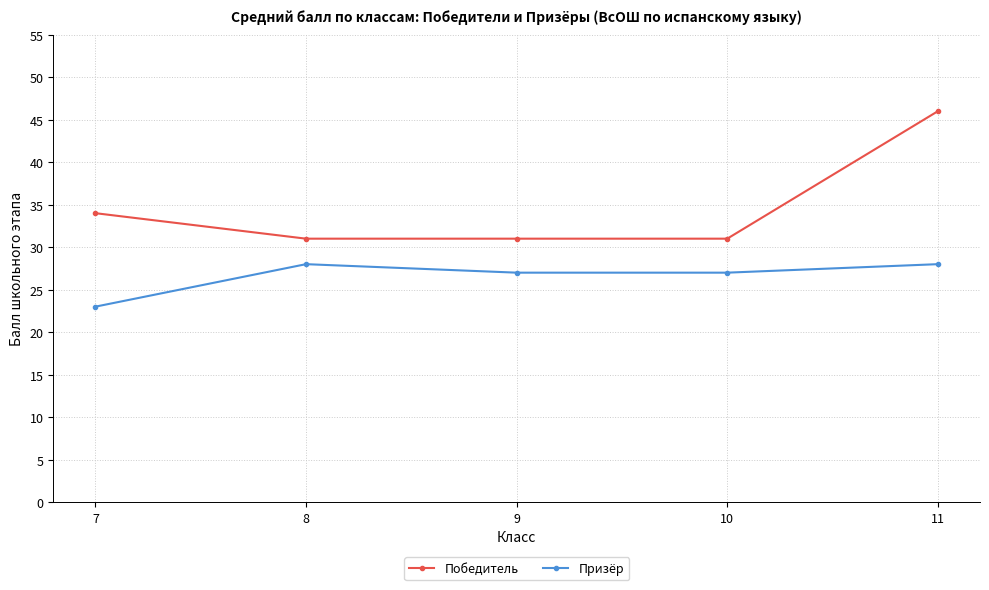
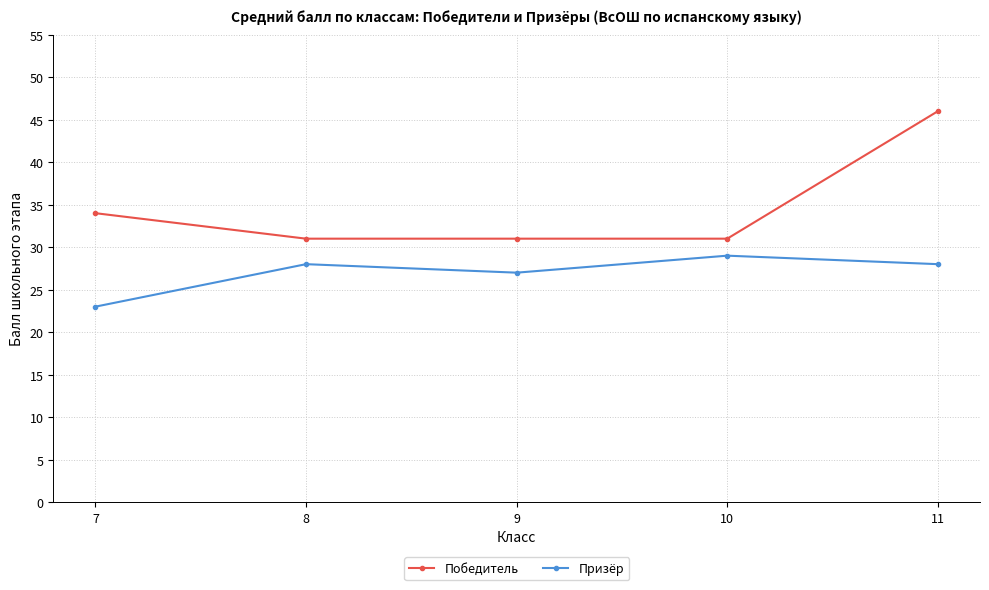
  {
    "Победитель": {
      "7": 34,
      "8": 31,
      "9": 31,
      "10": 31,
      "11": 46
    },
    "Призёр": {
      "7": 23,
      "8": 28,
      "9": 27,
-     "10": 27,
+     "10": 29,
      "11": 28
    }
  }
